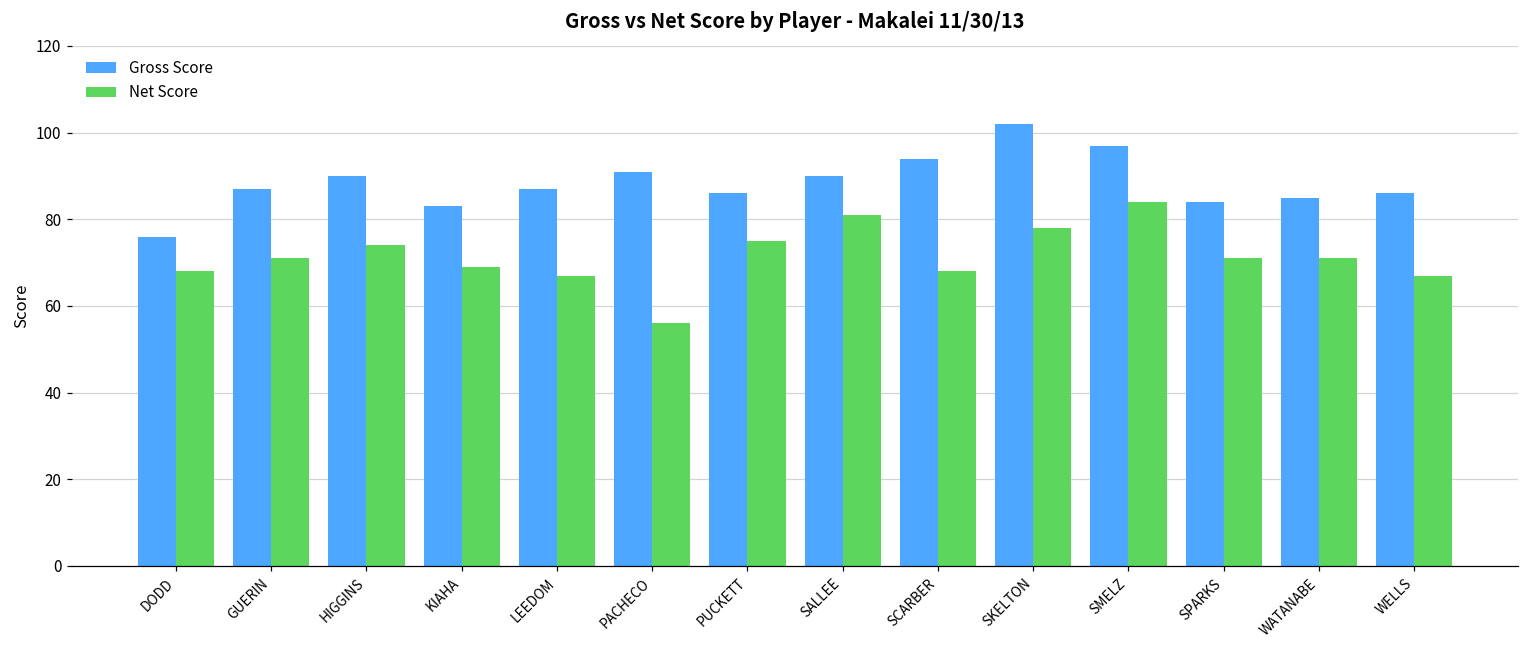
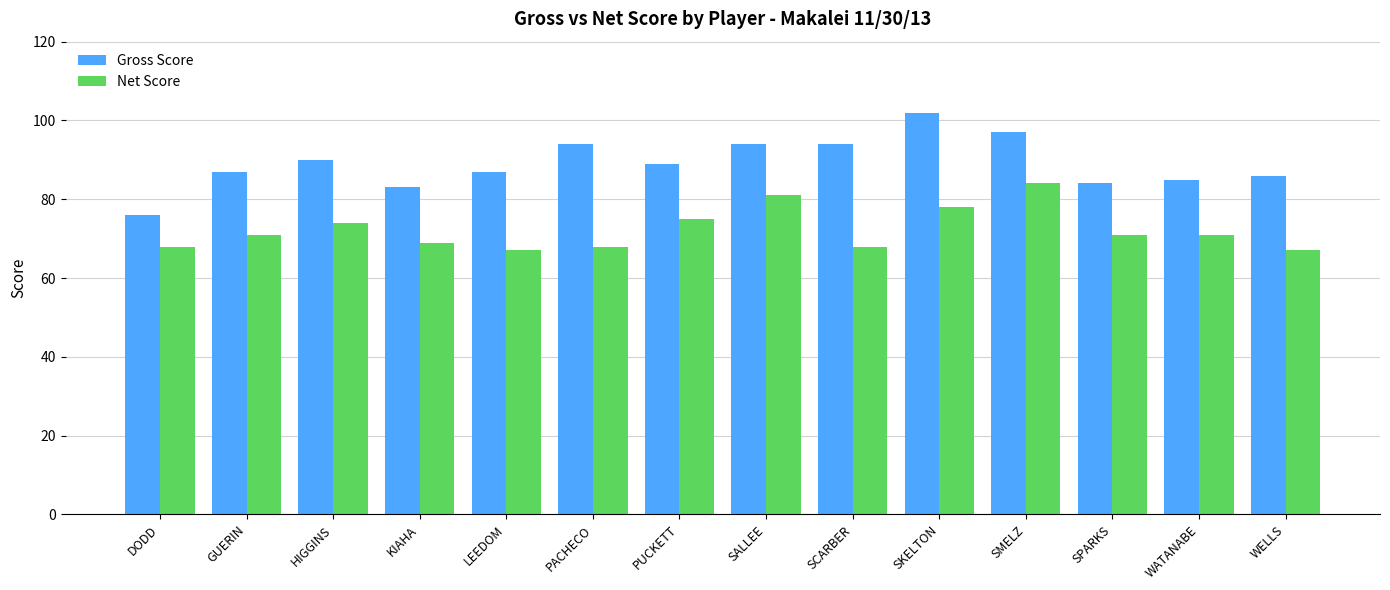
  {
    "Gross Score": {
      "DODD": 76,
      "GUERIN": 87,
      "HIGGINS": 90,
      "KIAHA": 83,
      "LEEDOM": 87,
-     "PACHECO": 91,
-     "PUCKETT": 86,
-     "SALLEE": 90,
+     "PACHECO": 94,
+     "PUCKETT": 89,
+     "SALLEE": 94,
      "SCARBER": 94,
      "SKELTON": 102,
      "SMELZ": 97,
      "SPARKS": 84,
      "WATANABE": 85,
      "WELLS": 86
    },
    "Net Score": {
      "DODD": 68,
      "GUERIN": 71,
      "HIGGINS": 74,
      "KIAHA": 69,
      "LEEDOM": 67,
-     "PACHECO": 56,
+     "PACHECO": 68,
      "PUCKETT": 75,
      "SALLEE": 81,
      "SCARBER": 68,
      "SKELTON": 78,
      "SMELZ": 84,
      "SPARKS": 71,
      "WATANABE": 71,
      "WELLS": 67
    }
  }
